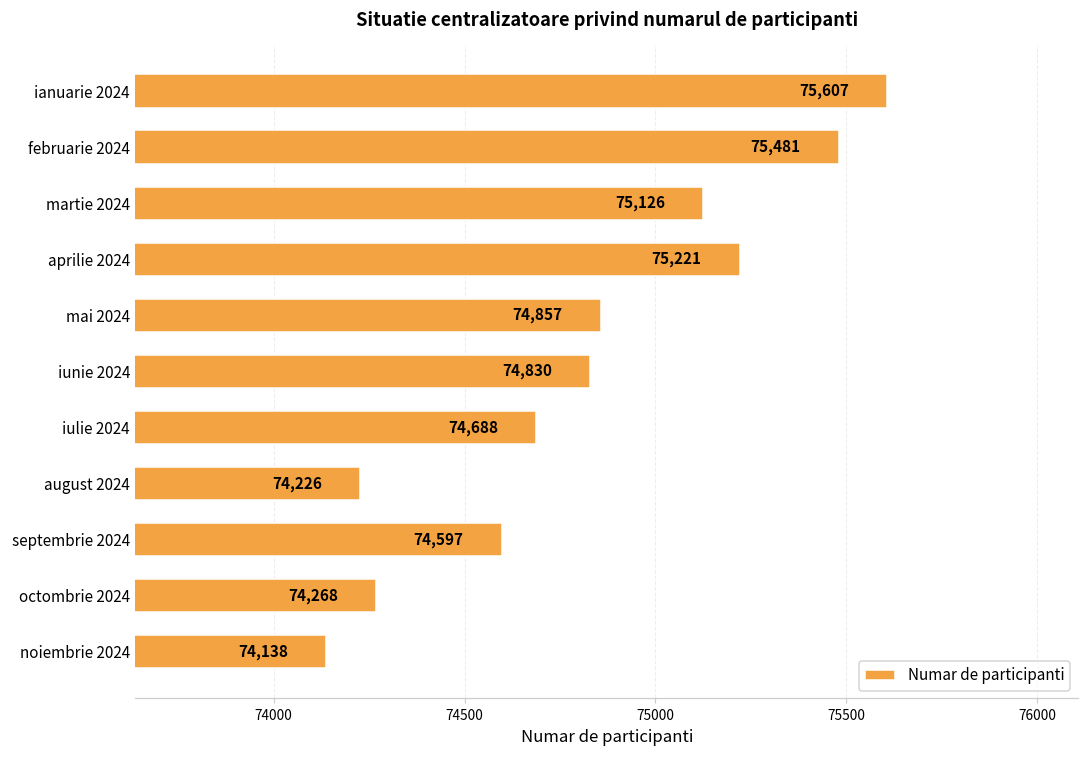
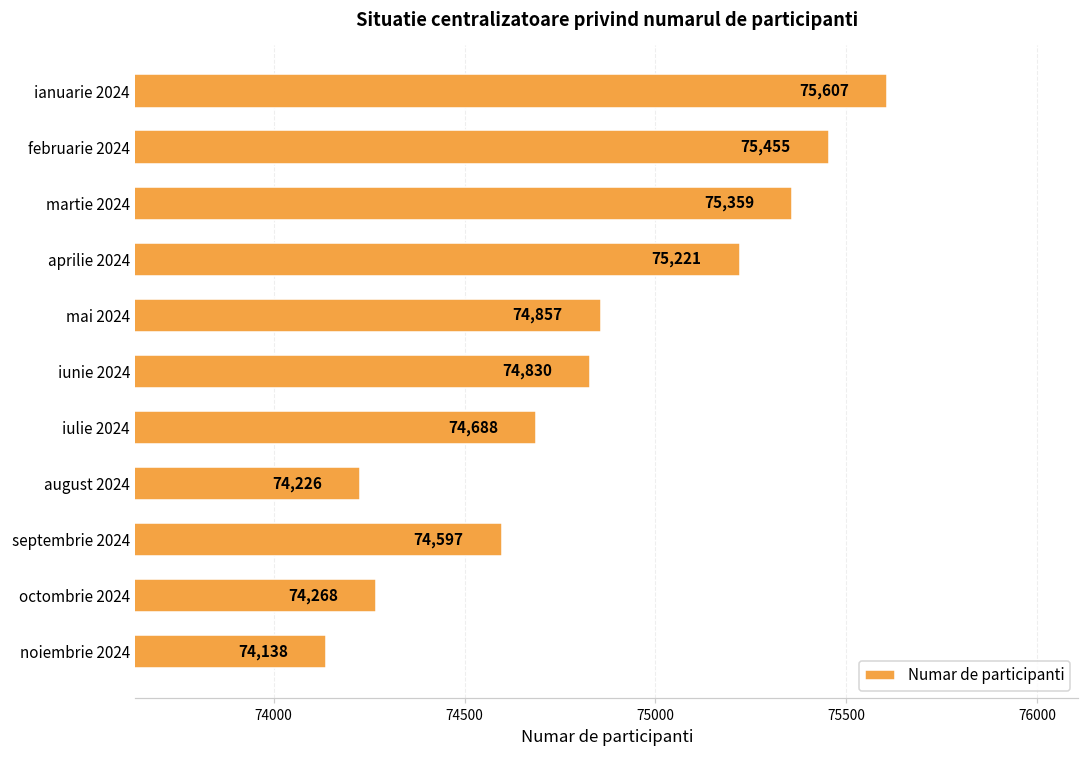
  {
    "ianuarie 2024": "75,607",
-   "februarie 2024": "75,481",
-   "martie 2024": "75,126",
+   "februarie 2024": "75,455",
+   "martie 2024": "75,359",
    "aprilie 2024": "75,221",
    "mai 2024": "74,857",
    "iunie 2024": "74,830",
    "iulie 2024": "74,688",
    "august 2024": "74,226",
    "septembrie 2024": "74,597",
    "octombrie 2024": "74,268",
    "noiembrie 2024": "74,138"
  }
